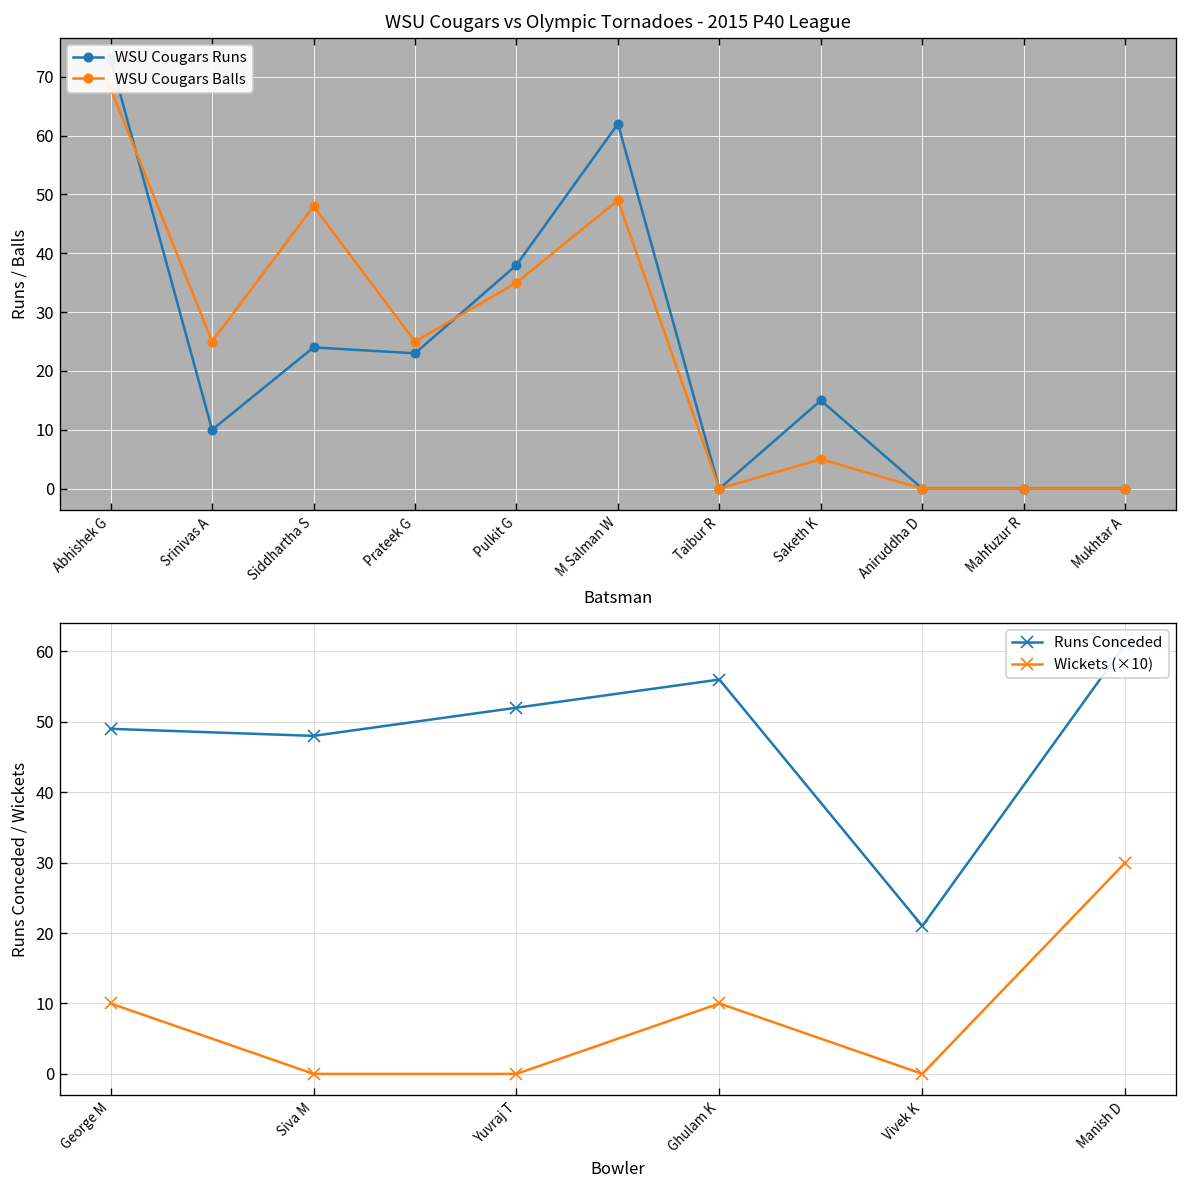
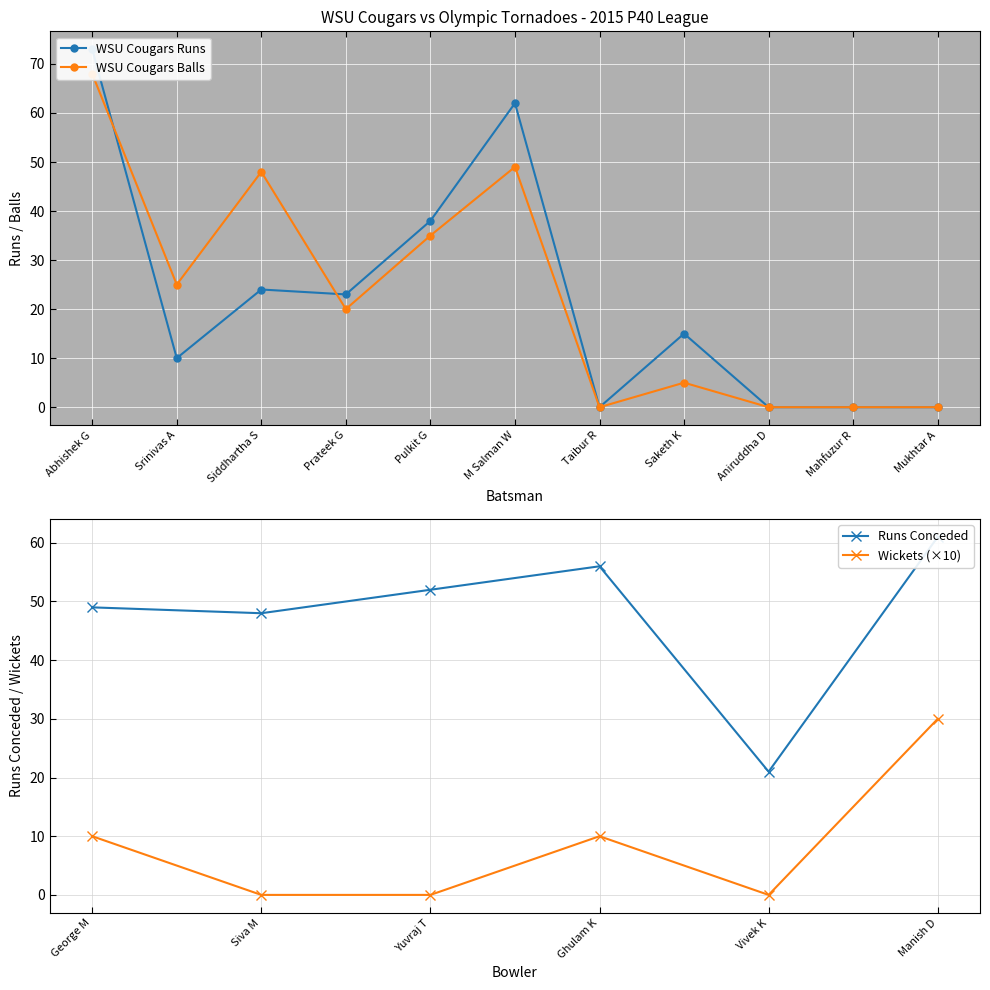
  {
    "WSU Cougars vs Olympic Tornadoes - 2015 P40 League": {
      "WSU Cougars Runs": {
        "Srinivas A": 10,
        "Siddhartha S": 24,
        "Prateek G": 23,
        "Pulkit G": 38,
        "M Salman W": 62,
        "Saketh K": 15
      },
      "WSU Cougars Balls": {
        "Srinivas A": 25,
        "Siddhartha S": 48,
-       "Prateek G": 25,
+       "Prateek G": 20,
        "Pulkit G": 35,
        "M Salman W": 49,
        "Saketh K": 5
      }
    }
  }
